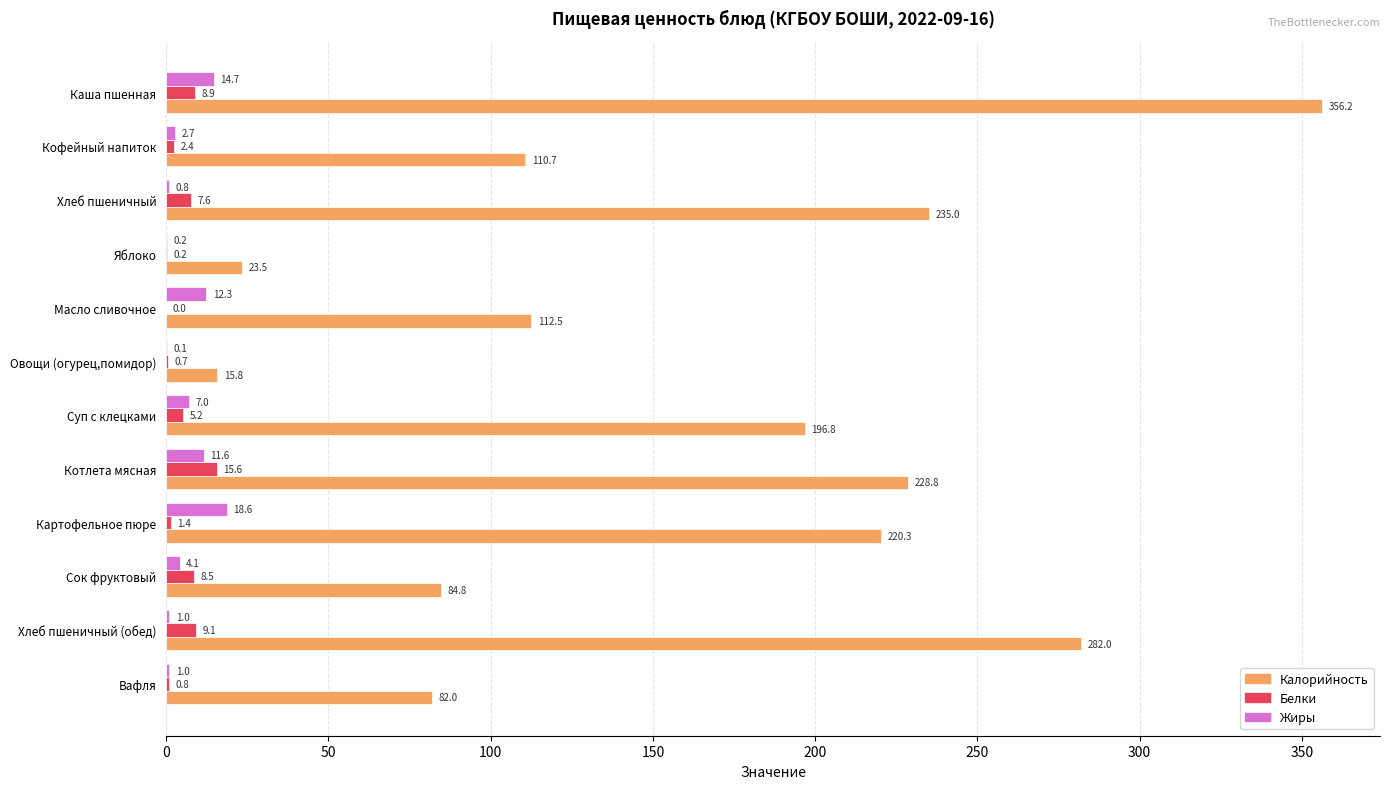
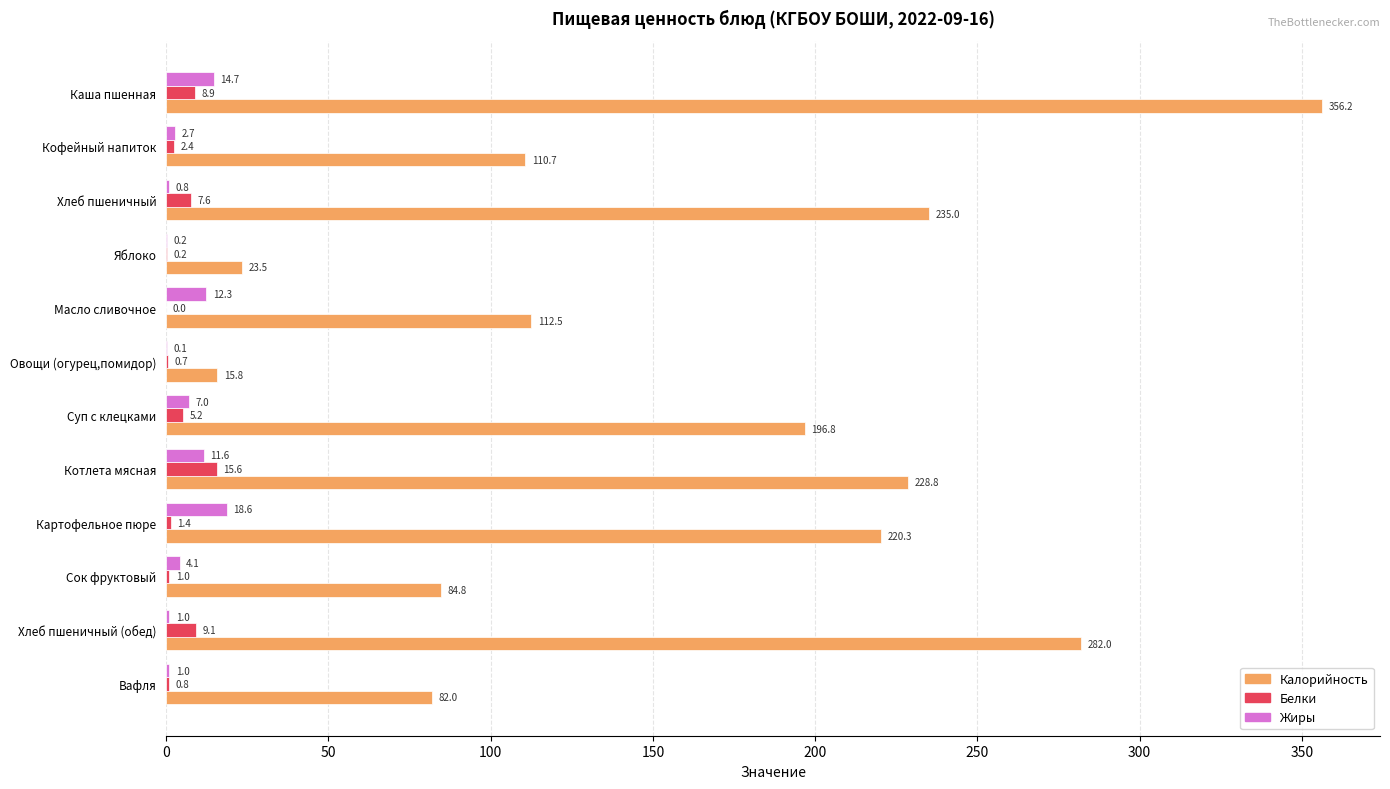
  {
    "Калорийность": {
      "Каша пшенная": 356.2,
      "Кофейный напиток": 110.7,
      "Хлеб пшеничный": 235.0,
      "Яблоко": 23.5,
      "Масло сливочное": 112.5,
      "Овощи (огурец,помидор)": 15.8,
      "Суп с клецками": 196.8,
      "Котлета мясная": 228.8,
      "Картофельное пюре": 220.3,
      "Сок фруктовый": 84.8,
      "Хлеб пшеничный (обед)": 282.0,
      "Вафля": 82.0
    },
    "Белки": {
      "Каша пшенная": 8.9,
      "Кофейный напиток": 2.4,
      "Хлеб пшеничный": 7.6,
      "Яблоко": 0.2,
      "Масло сливочное": 0.0,
      "Овощи (огурец,помидор)": 0.7,
      "Суп с клецками": 5.2,
      "Котлета мясная": 15.6,
      "Картофельное пюре": 1.4,
-     "Сок фруктовый": 8.5,
+     "Сок фруктовый": 1.0,
      "Хлеб пшеничный (обед)": 9.1,
      "Вафля": 0.8
    },
    "Жиры": {
      "Каша пшенная": 14.7,
      "Кофейный напиток": 2.7,
      "Хлеб пшеничный": 0.8,
      "Яблоко": 0.2,
      "Масло сливочное": 12.3,
      "Овощи (огурец,помидор)": 0.1,
      "Суп с клецками": 7.0,
      "Котлета мясная": 11.6,
      "Картофельное пюре": 18.6,
      "Сок фруктовый": 4.1,
      "Хлеб пшеничный (обед)": 1.0,
      "Вафля": 1.0
    }
  }
